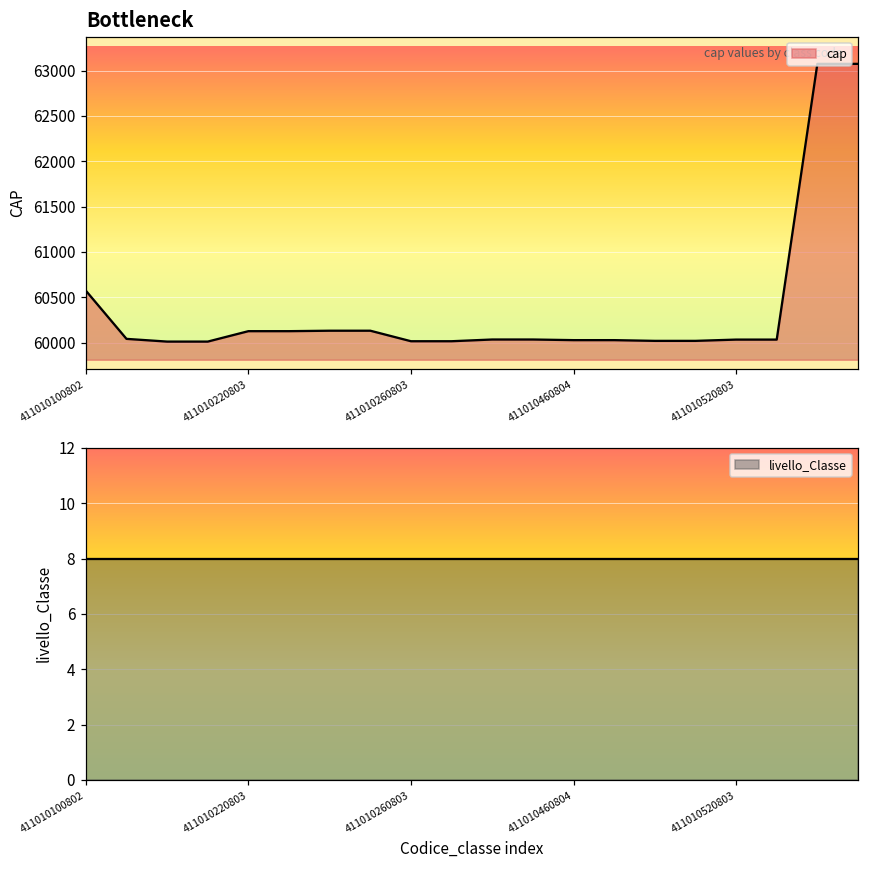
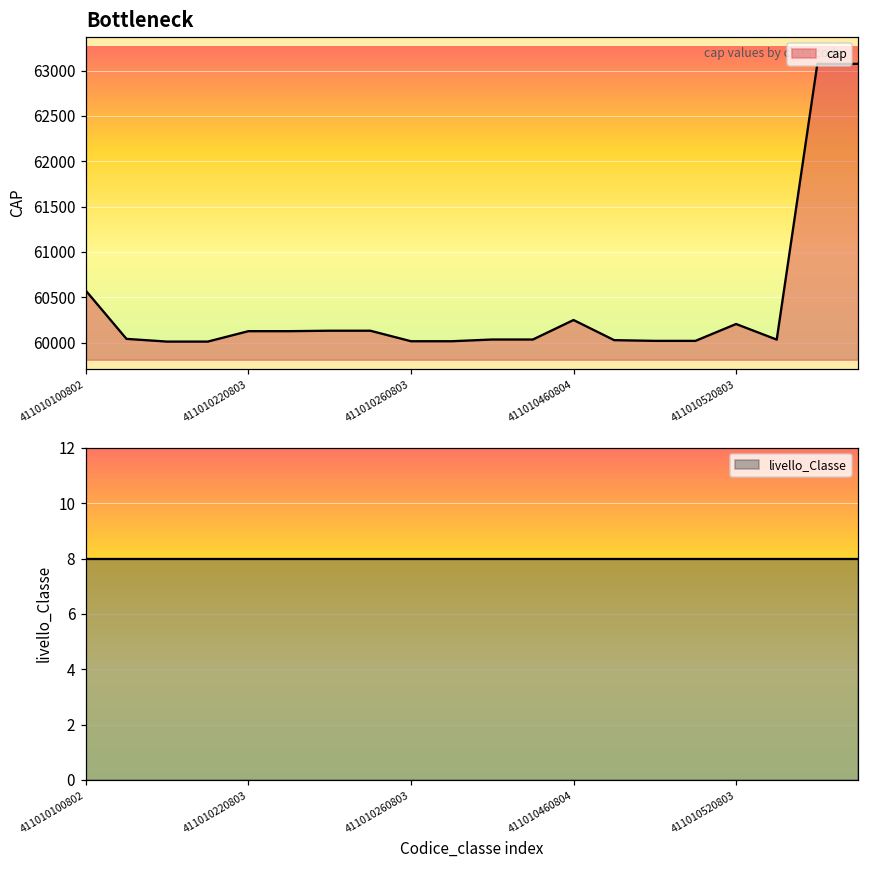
  {
    "Bottleneck": {
      "411010100802": 60600,
      "411010220803": 60100,
      "411010260803": 60000,
-     "411010460804": 60000,
-     "411010520803": 60000
+     "411010460804": 60200,
+     "411010520803": 60200
    }
  }
